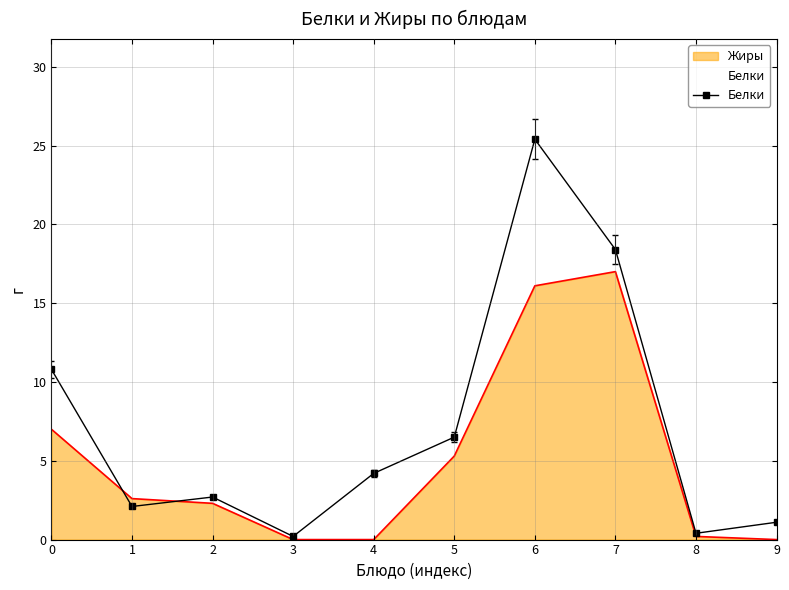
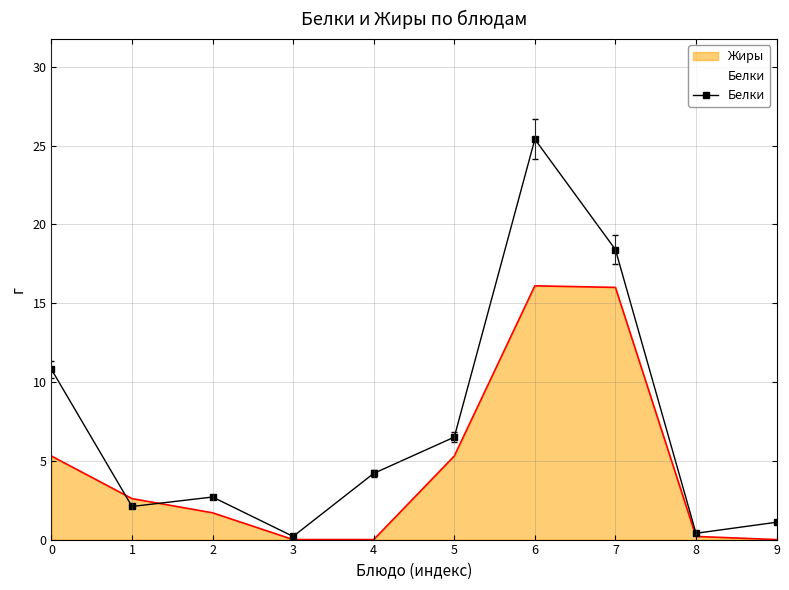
  {
    "Жиры": {
-     "0": 7.0,
+     "0": 5.3,
      "1": 2.6,
-     "2": 2.3,
+     "2": 1.7,
      "3": 0.0,
      "4": 0.0,
      "5": 5.3,
      "6": 16.1,
-     "7": 17,
+     "7": 16,
      "8": 0.2,
      "9": 0.0
    }
  }
